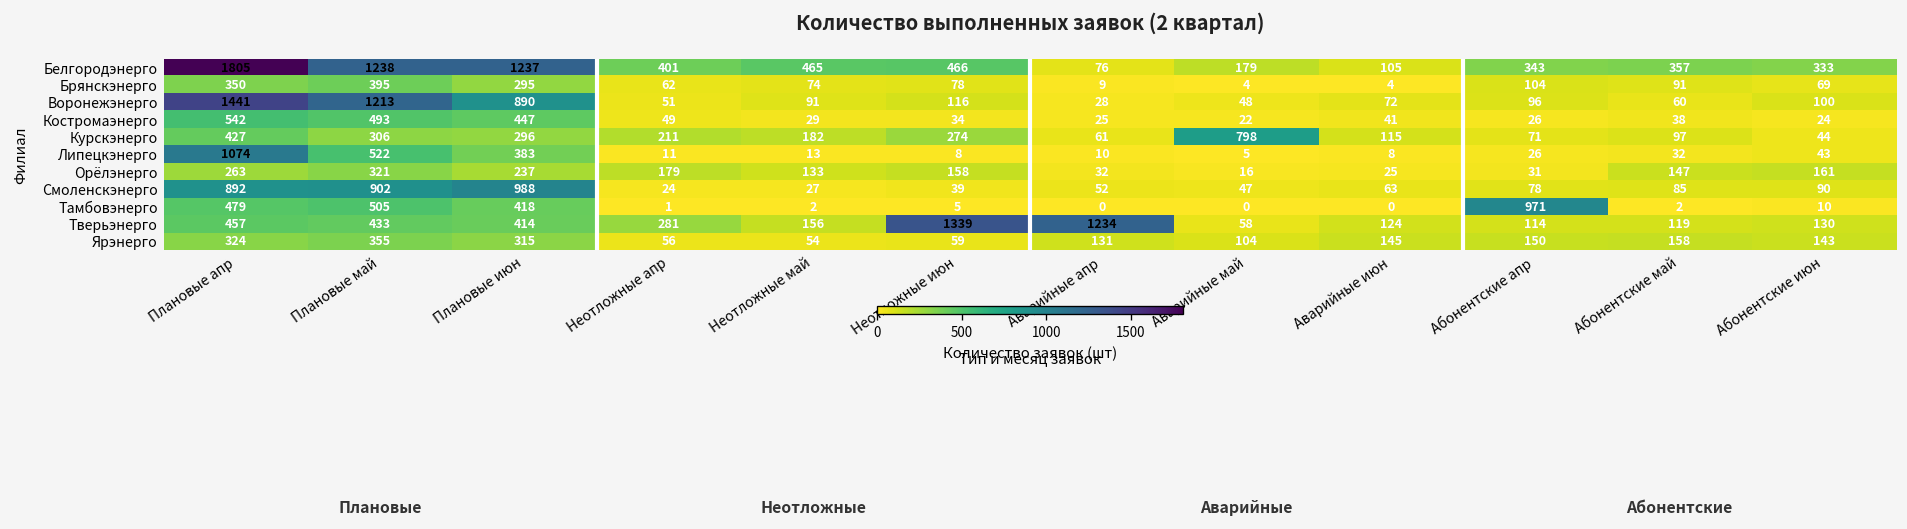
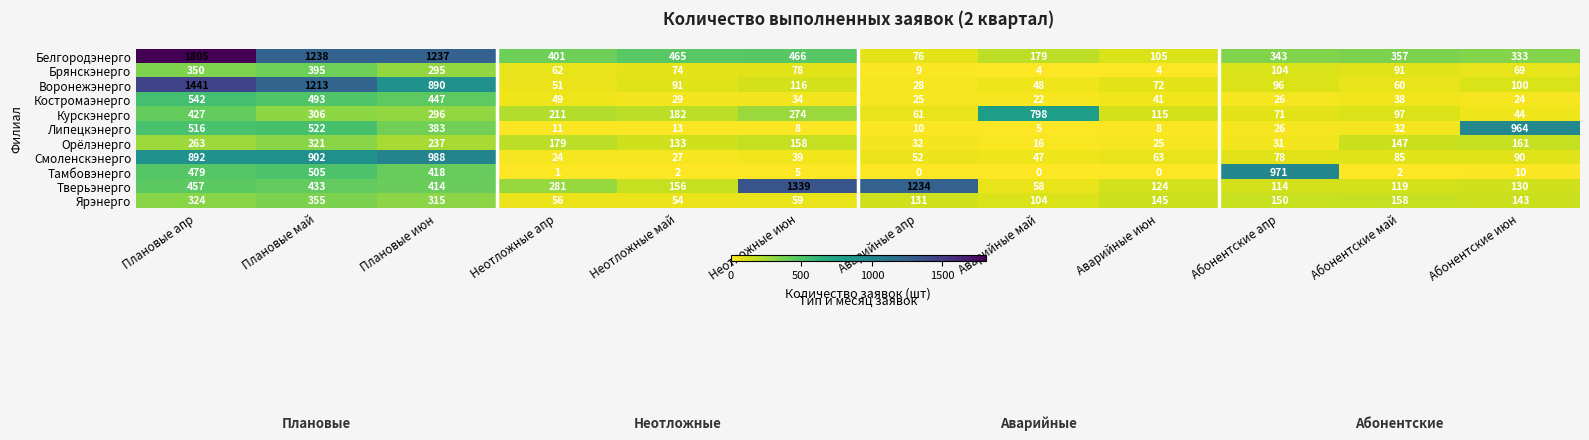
  {
    "Белгородэнерго": {
      "Плановые апр": 1805,
      "Плановые май": 1238,
      "Плановые июн": 1237,
      "Неотложные апр": 401,
      "Неотложные май": 465,
      "Неотложные июн": 466,
      "Аварийные апр": 76,
      "Аварийные май": 179,
      "Аварийные июн": 105,
      "Абонентские апр": 343,
      "Абонентские май": 357,
      "Абонентские июн": 333
    },
    "Брянскэнерго": {
      "Плановые апр": 350,
      "Плановые май": 395,
      "Плановые июн": 295,
      "Неотложные апр": 62,
      "Неотложные май": 74,
      "Неотложные июн": 78,
      "Аварийные апр": 9,
      "Аварийные май": 4,
      "Аварийные июн": 4,
      "Абонентские апр": 104,
      "Абонентские май": 91,
      "Абонентские июн": 69
    },
    "Воронежэнерго": {
      "Плановые апр": 1441,
      "Плановые май": 1213,
      "Плановые июн": 890,
      "Неотложные апр": 51,
      "Неотложные май": 91,
      "Неотложные июн": 116,
      "Аварийные апр": 28,
      "Аварийные май": 48,
      "Аварийные июн": 72,
      "Абонентские апр": 96,
      "Абонентские май": 60,
      "Абонентские июн": 100
    },
    "Костромаэнерго": {
      "Плановые апр": 542,
      "Плановые май": 493,
      "Плановые июн": 447,
      "Неотложные апр": 49,
      "Неотложные май": 29,
      "Неотложные июн": 34,
      "Аварийные апр": 25,
      "Аварийные май": 22,
      "Аварийные июн": 41,
      "Абонентские апр": 26,
      "Абонентские май": 38,
      "Абонентские июн": 24
    },
    "Курскэнерго": {
      "Плановые апр": 427,
      "Плановые май": 306,
      "Плановые июн": 296,
      "Неотложные апр": 211,
      "Неотложные май": 182,
      "Неотложные июн": 274,
      "Аварийные апр": 61,
      "Аварийные май": 798,
      "Аварийные июн": 115,
      "Абонентские апр": 71,
      "Абонентские май": 97,
      "Абонентские июн": 44
    },
    "Липецкэнерго": {
-     "Плановые апр": 1074,
+     "Плановые апр": 516,
      "Плановые май": 522,
      "Плановые июн": 383,
      "Неотложные апр": 11,
      "Неотложные май": 13,
      "Неотложные июн": 8,
      "Аварийные апр": 10,
      "Аварийные май": 5,
      "Аварийные июн": 8,
      "Абонентские апр": 26,
      "Абонентские май": 32,
-     "Абонентские июн": 43
+     "Абонентские июн": 964
    },
    "Орёлэнерго": {
      "Плановые апр": 263,
      "Плановые май": 321,
      "Плановые июн": 237,
      "Неотложные апр": 179,
      "Неотложные май": 133,
      "Неотложные июн": 158,
      "Аварийные апр": 32,
      "Аварийные май": 16,
      "Аварийные июн": 25,
      "Абонентские апр": 31,
      "Абонентские май": 147,
      "Абонентские июн": 161
    },
    "Смоленскэнерго": {
      "Плановые апр": 892,
      "Плановые май": 902,
      "Плановые июн": 988,
      "Неотложные апр": 24,
      "Неотложные май": 27,
      "Неотложные июн": 39,
      "Аварийные апр": 52,
      "Аварийные май": 47,
      "Аварийные июн": 63,
      "Абонентские апр": 78,
      "Абонентские май": 85,
      "Абонентские июн": 90
    },
    "Тамбовэнерго": {
      "Плановые апр": 479,
      "Плановые май": 505,
      "Плановые июн": 418,
      "Неотложные апр": 1,
      "Неотложные май": 2,
      "Неотложные июн": 5,
      "Аварийные апр": 0,
      "Аварийные май": 0,
      "Аварийные июн": 0,
      "Абонентские апр": 971,
      "Абонентские май": 2,
      "Абонентские июн": 10
    },
    "Тверьэнерго": {
      "Плановые апр": 457,
      "Плановые май": 433,
      "Плановые июн": 414,
      "Неотложные апр": 281,
      "Неотложные май": 156,
      "Неотложные июн": 1339,
      "Аварийные апр": 1234,
      "Аварийные май": 58,
      "Аварийные июн": 124,
      "Абонентские апр": 114,
      "Абонентские май": 119,
      "Абонентские июн": 130
    },
    "Ярэнерго": {
      "Плановые апр": 324,
      "Плановые май": 355,
      "Плановые июн": 315,
      "Неотложные апр": 56,
      "Неотложные май": 54,
      "Неотложные июн": 59,
      "Аварийные апр": 131,
      "Аварийные май": 104,
      "Аварийные июн": 145,
      "Абонентские апр": 150,
      "Абонентские май": 158,
      "Абонентские июн": 143
    }
  }
